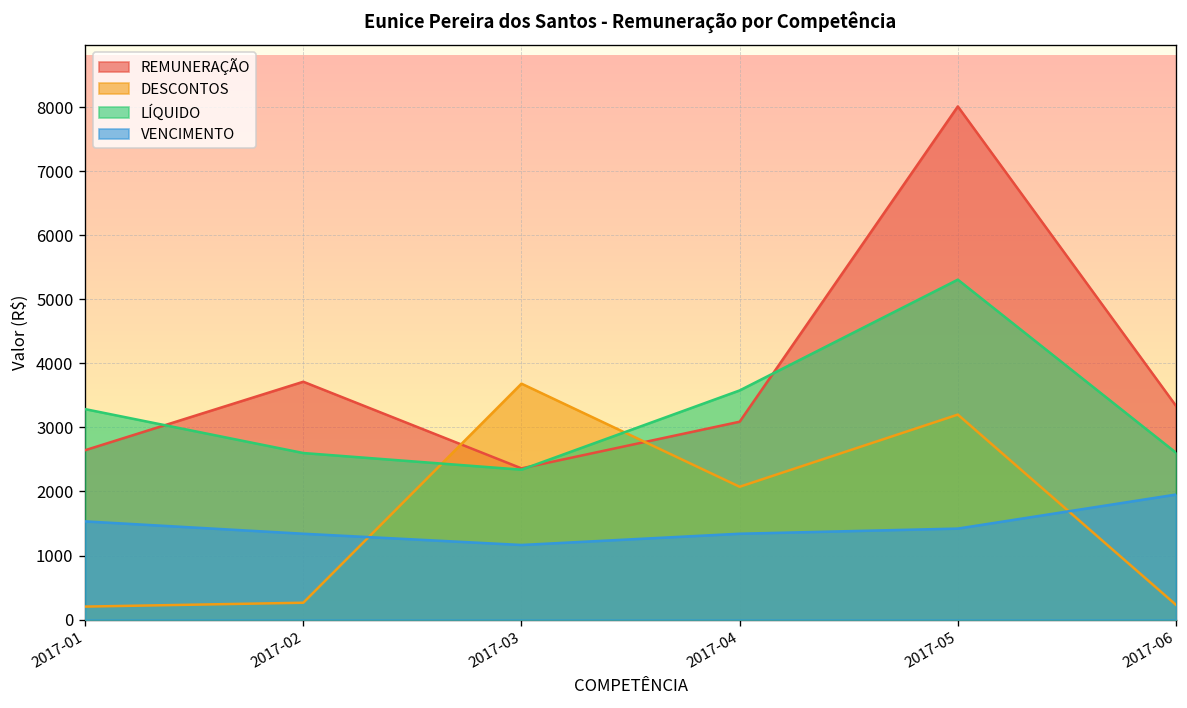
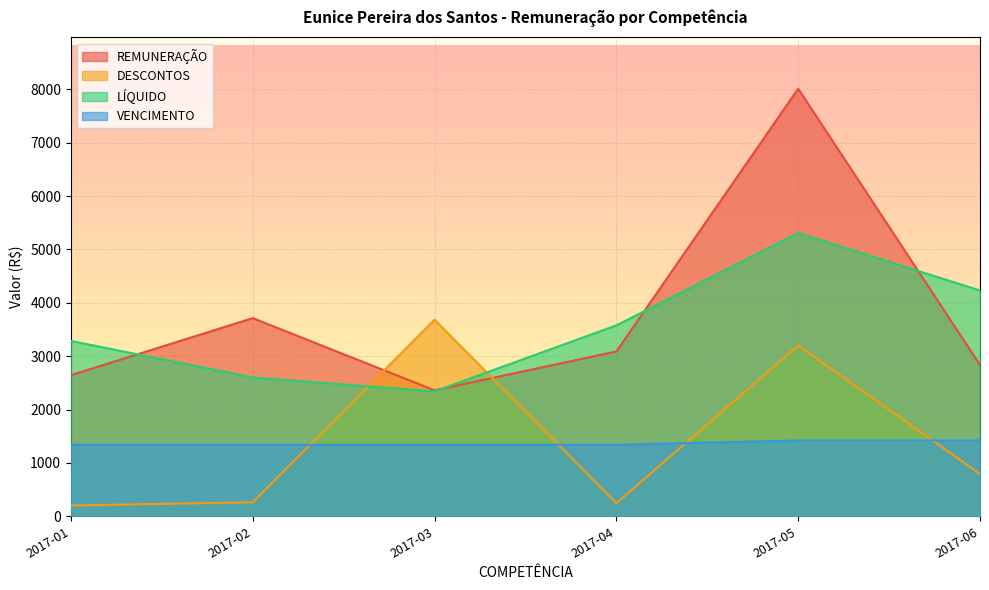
  {
    "REMUNERAÇÃO": {
      "2017-01": 2600,
      "2017-02": 3700,
      "2017-04": 3100,
      "2017-05": 8000,
-     "2017-06": 3300
+     "2017-06": 2800
    },
    "DESCONTOS": {
      "2017-01": 200,
      "2017-02": 300,
      "2017-03": 3700,
-     "2017-04": 2100,
+     "2017-04": 200,
      "2017-05": 3200,
-     "2017-06": 200
+     "2017-06": 800
    },
    "LÍQUIDO": {
      "2017-01": 3300,
      "2017-02": 2600,
      "2017-04": 3600,
      "2017-05": 5300,
-     "2017-06": 2600
+     "2017-06": 4200
    },
    "VENCIMENTO": {
-     "2017-01": 1500,
+     "2017-01": 1300,
      "2017-02": 1300,
-     "2017-03": 1200,
+     "2017-03": 1300,
      "2017-04": 1300,
      "2017-05": 1400,
-     "2017-06": 2000
+     "2017-06": 1400
    }
  }
